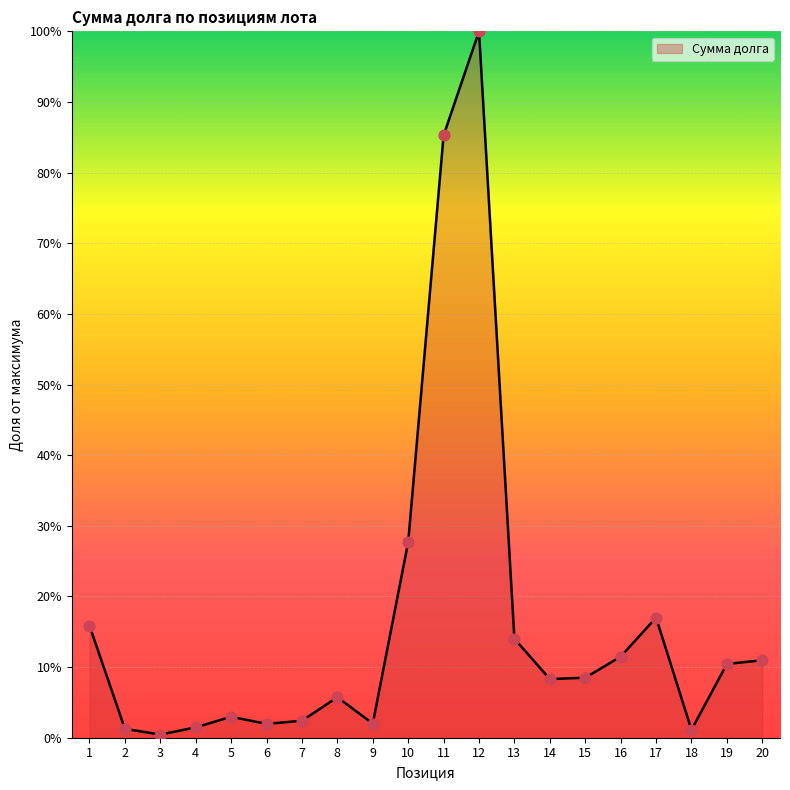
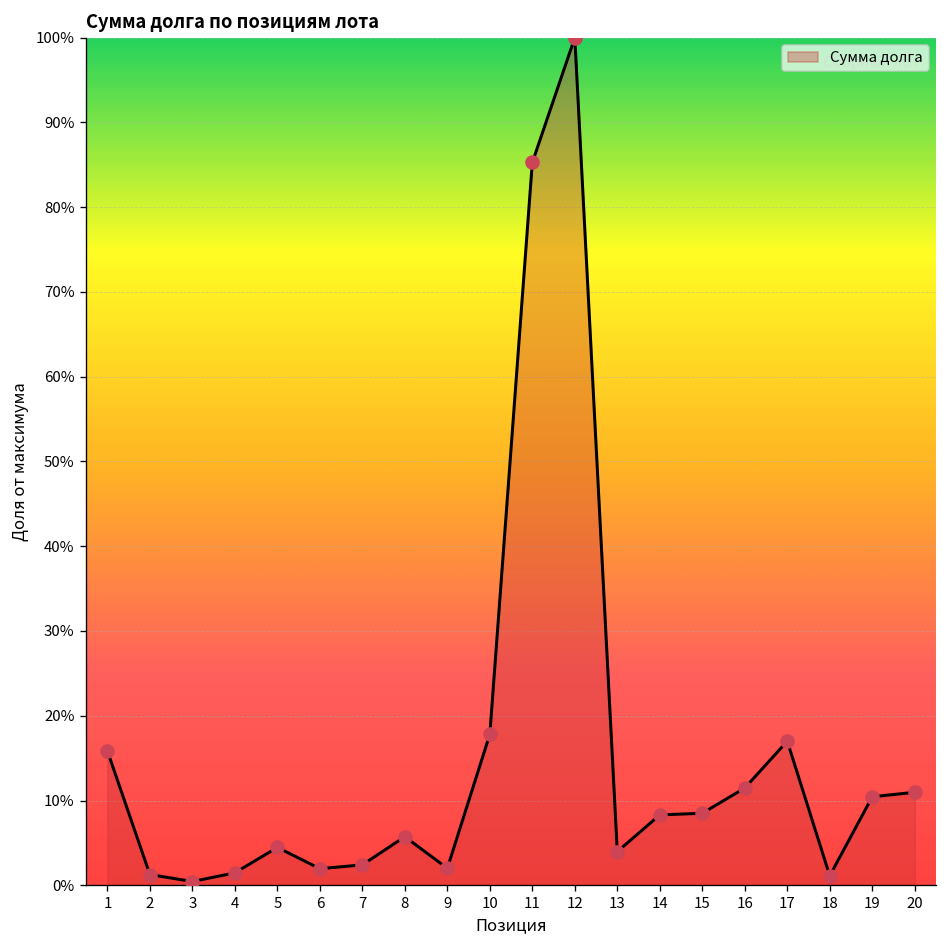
  {
    "1": "16%",
    "2": "1%",
    "3": "0%",
    "4": "1%",
-   "5": "3%",
+   "5": "4%",
    "6": "2%",
    "7": "2%",
    "8": "6%",
    "9": "2%",
-   "10": "28%",
+   "10": "18%",
    "11": "85%",
    "12": "100%",
-   "13": "14%",
+   "13": "4%",
    "14": "8%",
    "15": "8%",
    "16": "11%",
    "17": "17%",
    "18": "1%",
    "19": "10%",
    "20": "11%"
  }
